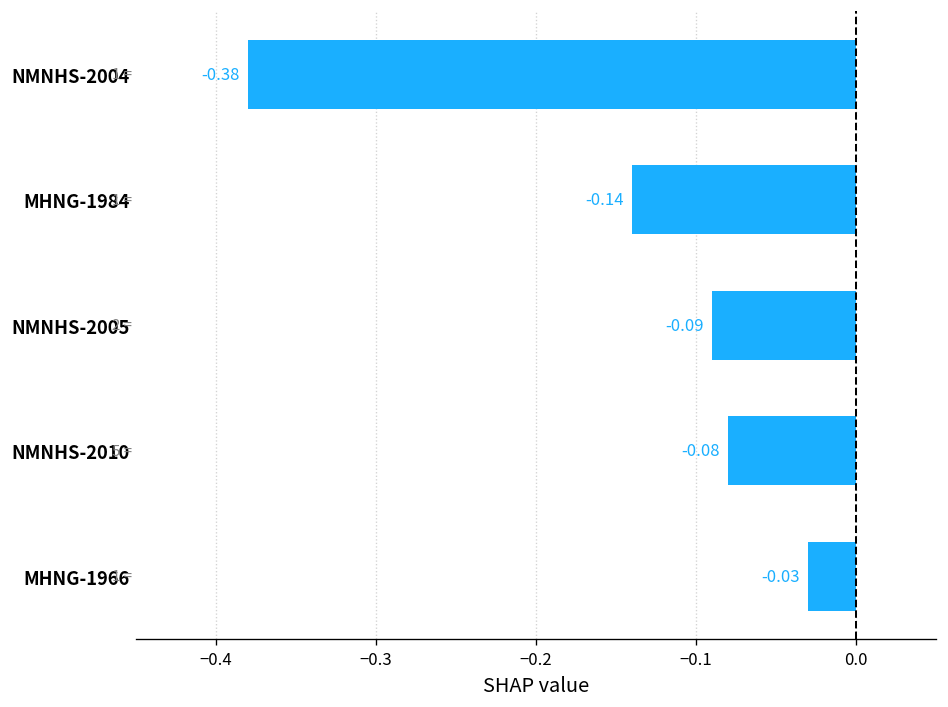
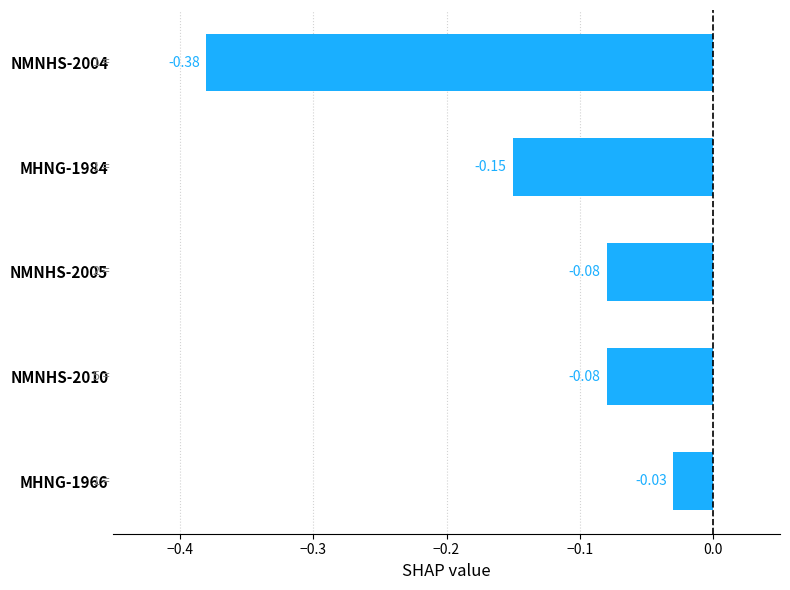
  {
    "NMNHS-2004": -0.38,
-   "MHNG-1984": -0.14,
-   "NMNHS-2005": -0.09,
+   "MHNG-1984": -0.15,
+   "NMNHS-2005": -0.08,
    "NMNHS-2010": -0.08,
    "MHNG-1966": -0.03
  }
